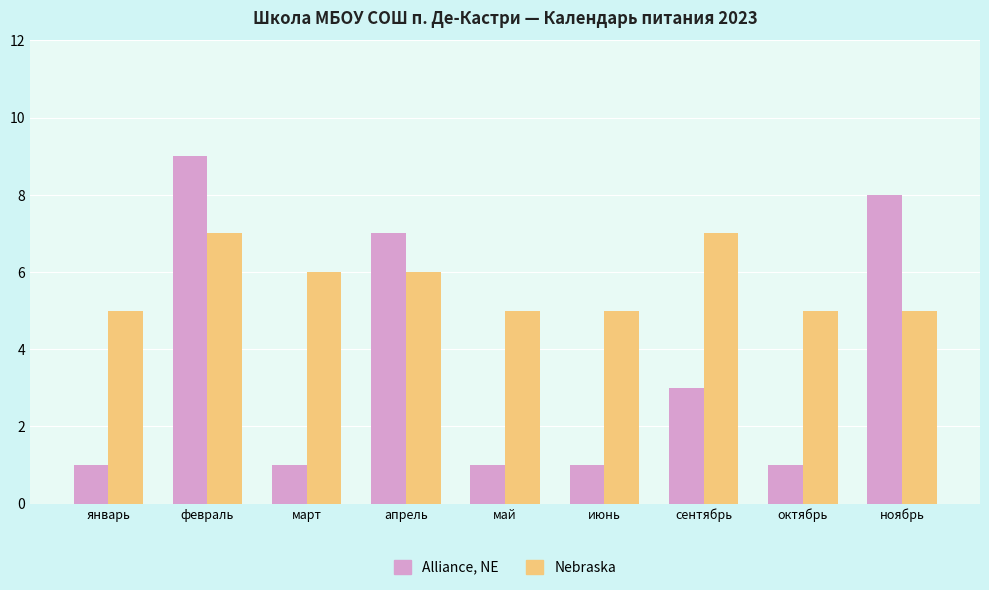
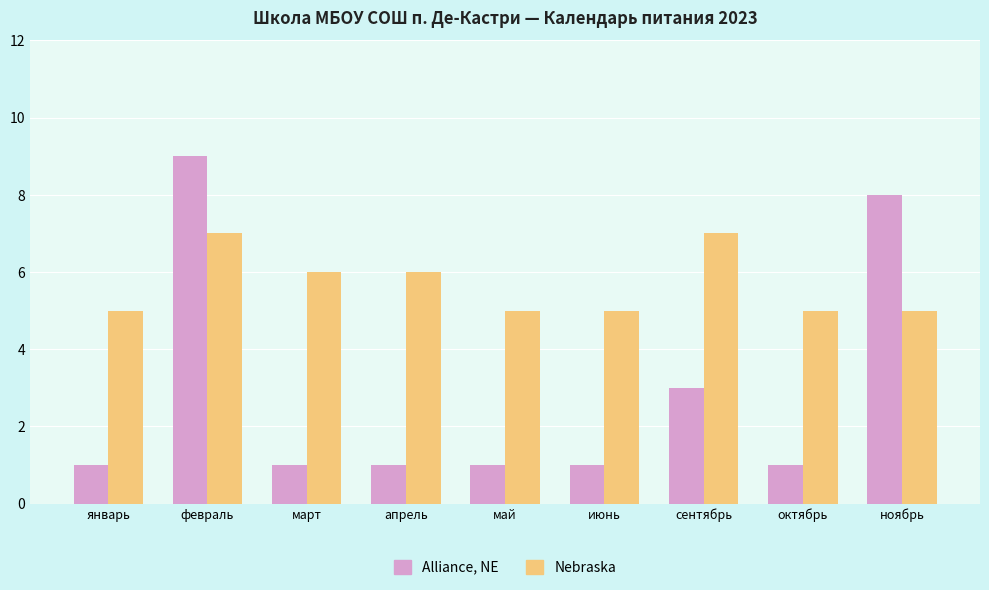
  {
    "Alliance, NE": {
      "январь": 1,
      "февраль": 9,
      "март": 1,
-     "апрель": 7,
+     "апрель": 1,
      "май": 1,
      "июнь": 1,
      "сентябрь": 3,
      "октябрь": 1,
      "ноябрь": 8
    },
    "Nebraska": {
      "январь": 5,
      "февраль": 7,
      "март": 6,
      "апрель": 6,
      "май": 5,
      "июнь": 5,
      "сентябрь": 7,
      "октябрь": 5,
      "ноябрь": 5
    }
  }
